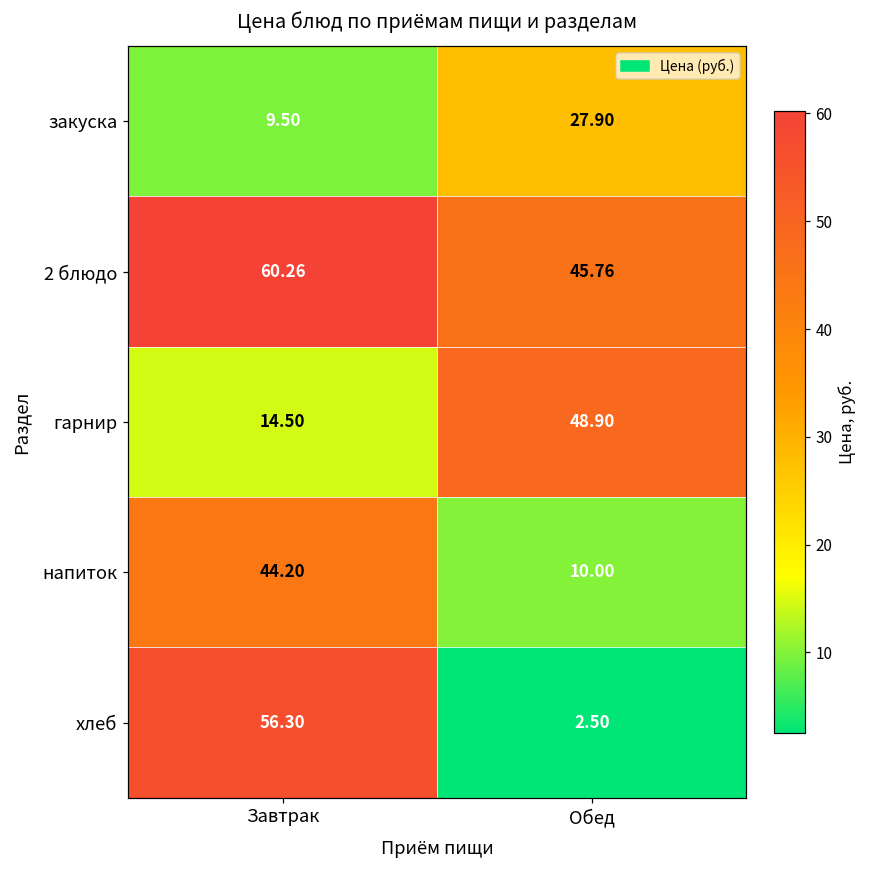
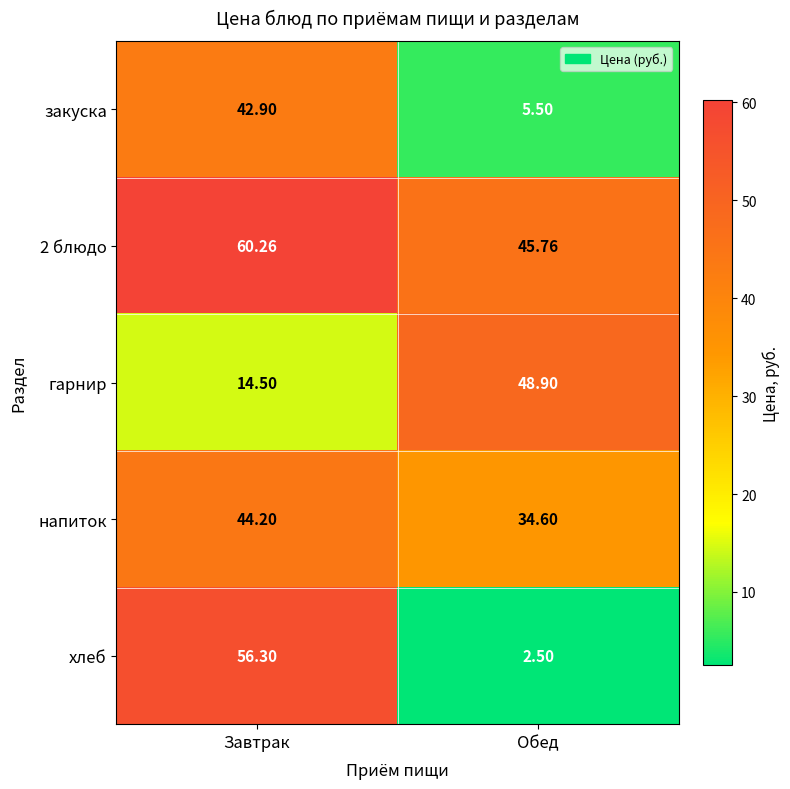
  {
    "закуска": {
-     "Завтрак": 9.50,
-     "Обед": 27.90
+     "Завтрак": 42.90,
+     "Обед": 5.50
    },
    "2 блюдо": {
      "Завтрак": 60.26,
      "Обед": 45.76
    },
    "гарнир": {
      "Завтрак": 14.50,
      "Обед": 48.90
    },
    "напиток": {
      "Завтрак": 44.20,
-     "Обед": 10.00
+     "Обед": 34.60
    },
    "хлеб": {
      "Завтрак": 56.30,
      "Обед": 2.50
    }
  }
